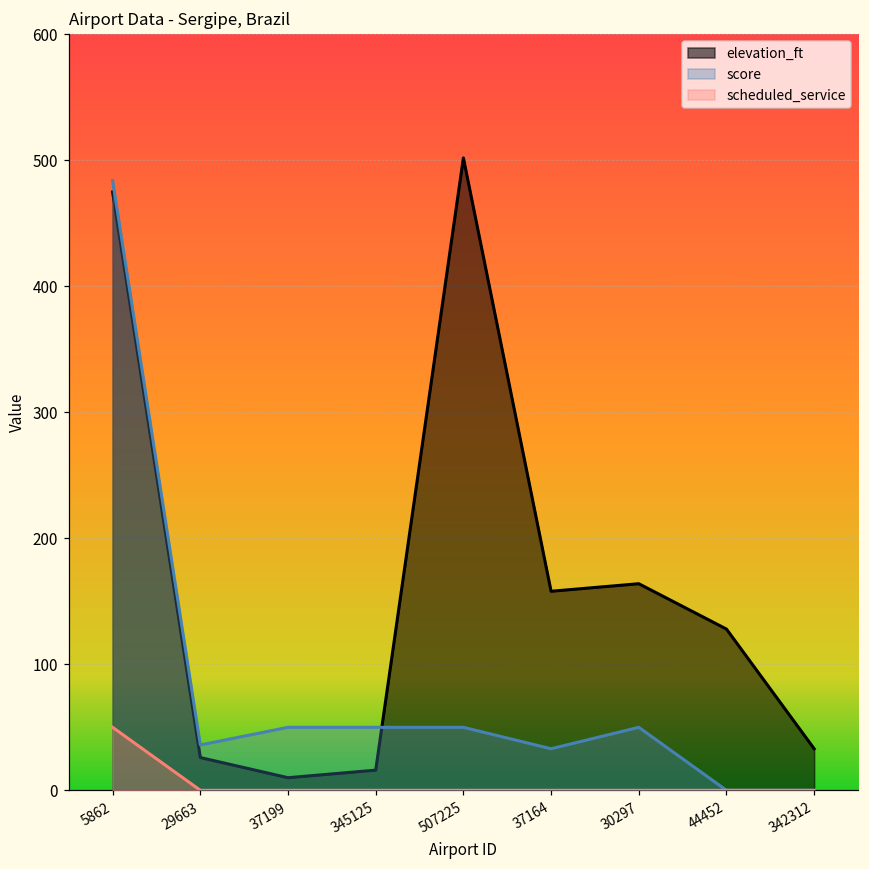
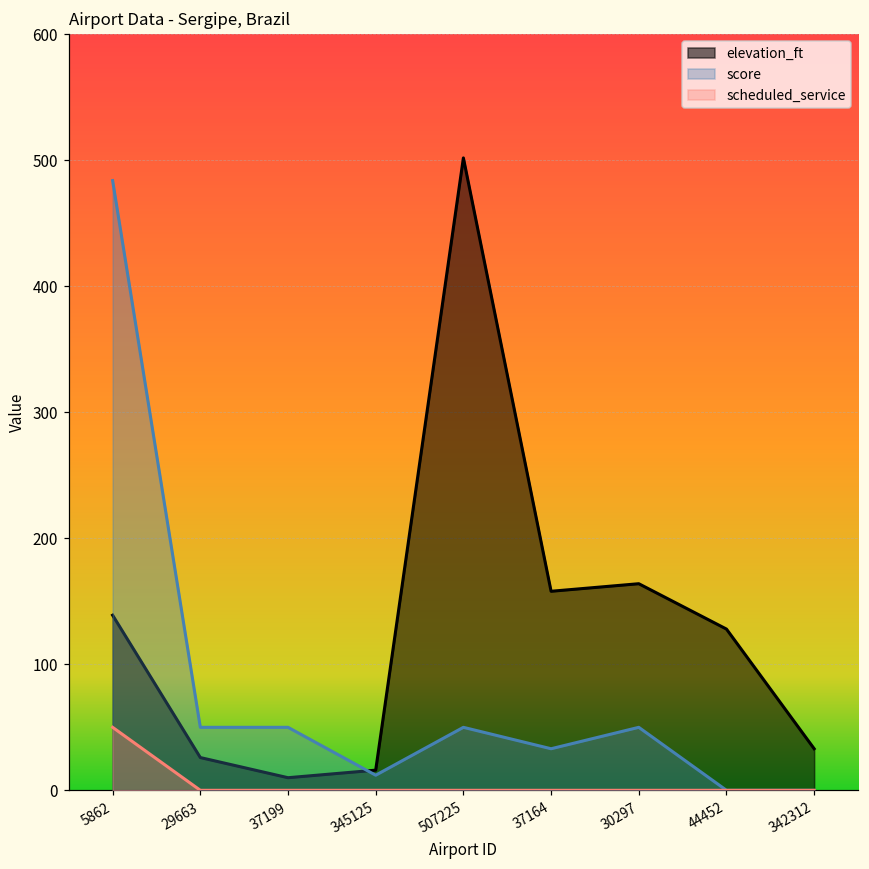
  {
    "elevation_ft": {
-     "5862": 475,
+     "5862": 139,
      "29663": 26,
      "37199": 10,
      "345125": 16,
      "507225": 502,
      "37164": 158,
      "30297": 164,
      "44452": 128,
      "342312": 33
    },
    "score": {
      "5862": 484,
-     "29663": 36,
+     "29663": 50,
      "37199": 50,
-     "345125": 50,
+     "345125": 12,
      "507225": 50,
      "37164": 33,
      "30297": 50
    },
    "scheduled_service": {
      "5862": 50,
      "29663": 0,
      "37199": 0,
      "345125": 0,
      "507225": 0,
      "37164": 0,
      "30297": 0
    }
  }
